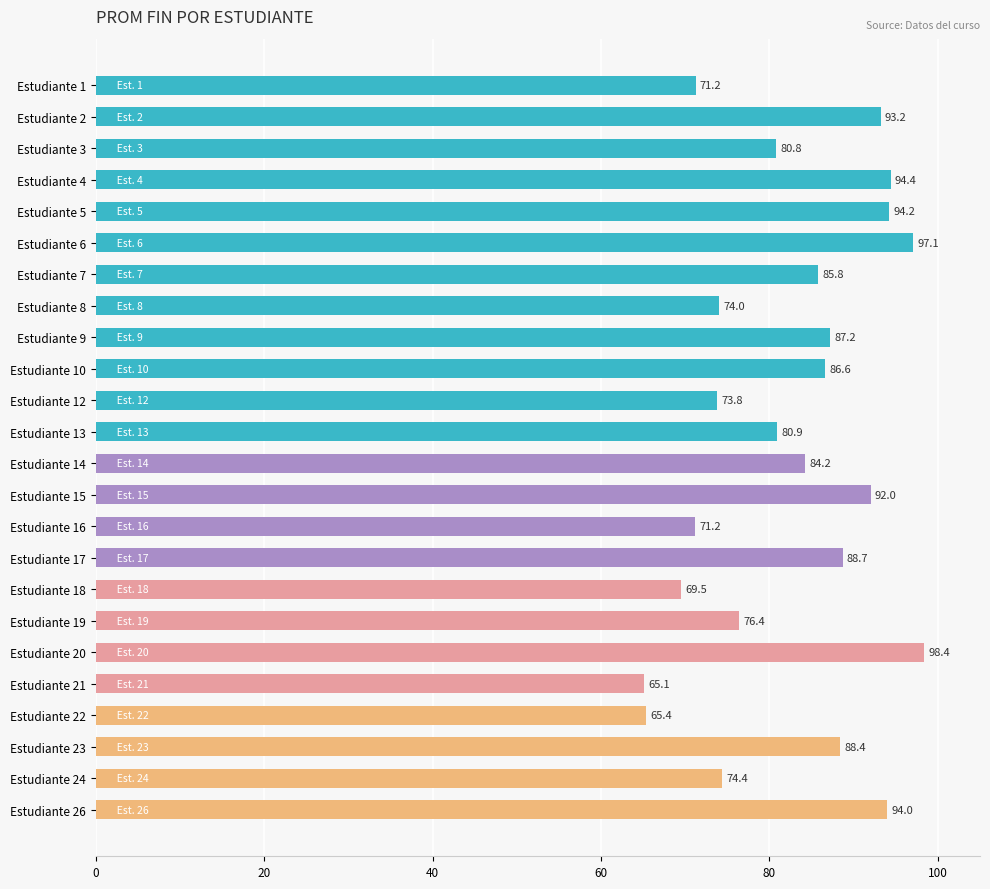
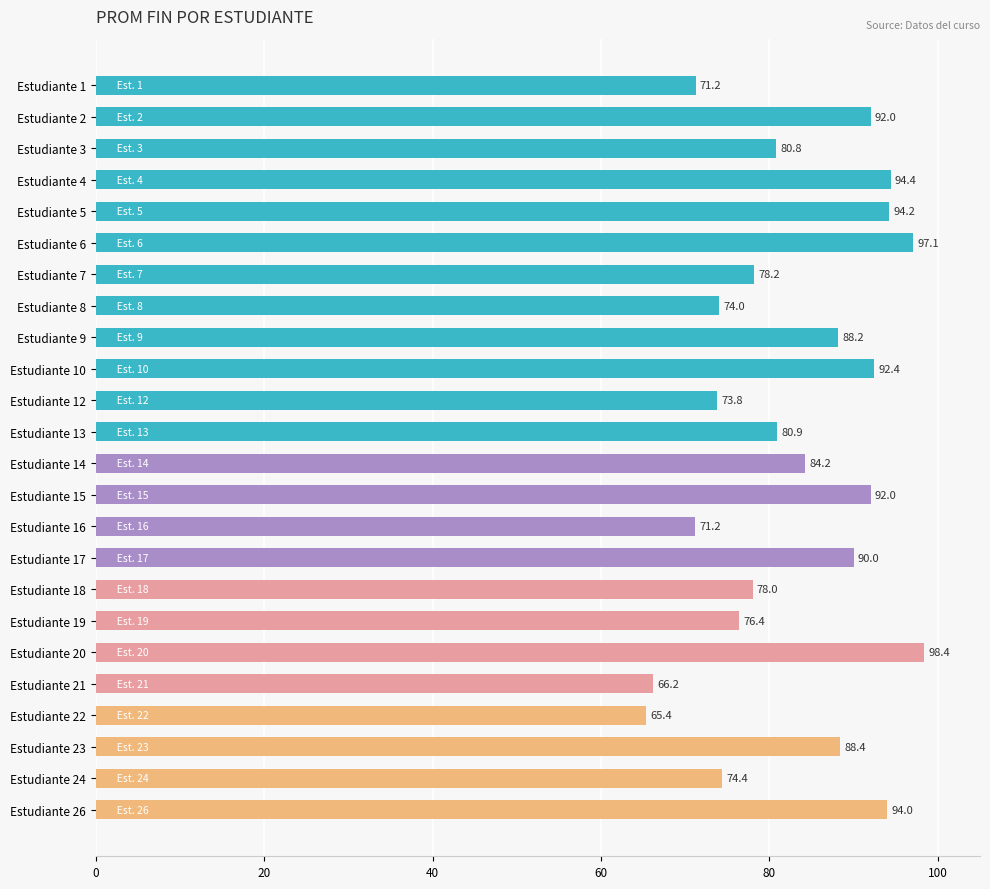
  {
    "Estudiante 1": 71.2,
-   "Estudiante 2": 93.2,
+   "Estudiante 2": 92.0,
    "Estudiante 3": 80.8,
    "Estudiante 4": 94.4,
    "Estudiante 5": 94.2,
    "Estudiante 6": 97.1,
-   "Estudiante 7": 85.8,
+   "Estudiante 7": 78.2,
    "Estudiante 8": 74.0,
-   "Estudiante 9": 87.2,
-   "Estudiante 10": 86.6,
+   "Estudiante 9": 88.2,
+   "Estudiante 10": 92.4,
    "Estudiante 12": 73.8,
    "Estudiante 13": 80.9,
    "Estudiante 14": 84.2,
    "Estudiante 15": 92.0,
    "Estudiante 16": 71.2,
-   "Estudiante 17": 88.7,
-   "Estudiante 18": 69.5,
+   "Estudiante 17": 90.0,
+   "Estudiante 18": 78.0,
    "Estudiante 19": 76.4,
    "Estudiante 20": 98.4,
-   "Estudiante 21": 65.1,
+   "Estudiante 21": 66.2,
    "Estudiante 22": 65.4,
    "Estudiante 23": 88.4,
    "Estudiante 24": 74.4,
    "Estudiante 26": 94.0
  }
